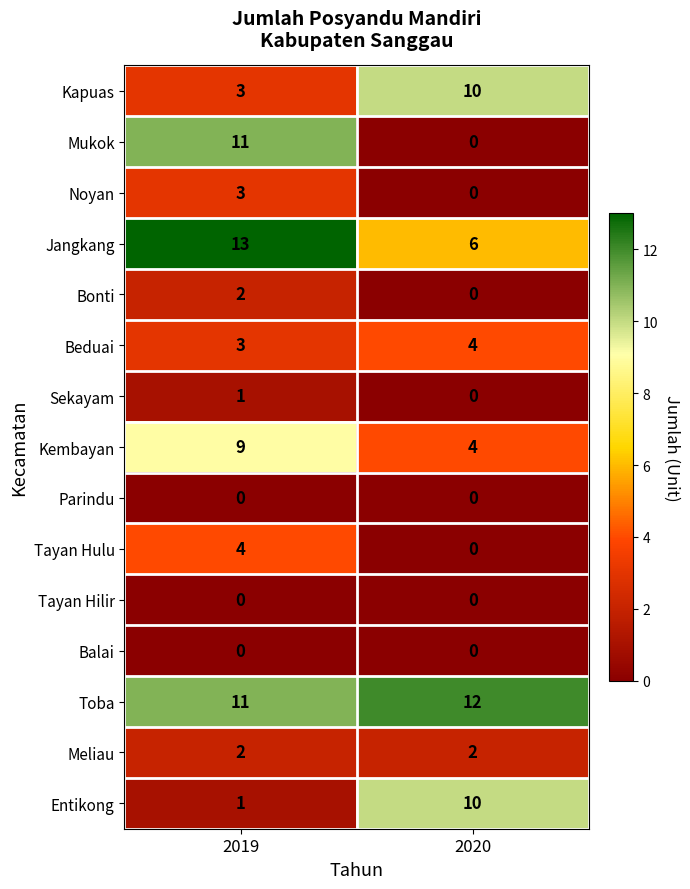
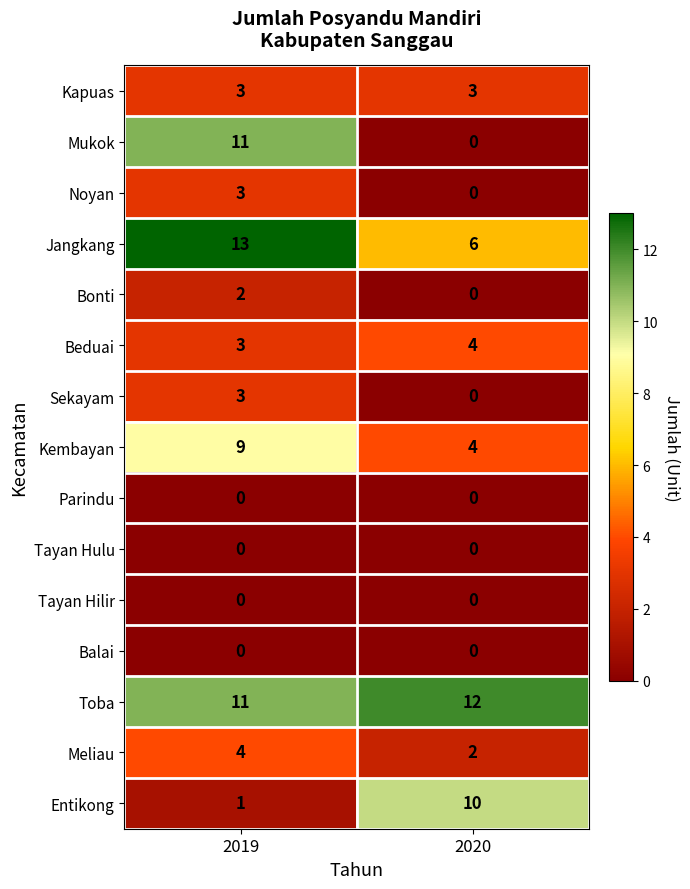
  {
    "Kapuas": {
      "2019": 3,
-     "2020": 10
+     "2020": 3
    },
    "Mukok": {
      "2019": 11,
      "2020": 0
    },
    "Noyan": {
      "2019": 3,
      "2020": 0
    },
    "Jangkang": {
      "2019": 13,
      "2020": 6
    },
    "Bonti": {
      "2019": 2,
      "2020": 0
    },
    "Beduai": {
      "2019": 3,
      "2020": 4
    },
    "Sekayam": {
-     "2019": 1,
+     "2019": 3,
      "2020": 0
    },
    "Kembayan": {
      "2019": 9,
      "2020": 4
    },
    "Parindu": {
      "2019": 0,
      "2020": 0
    },
    "Tayan Hulu": {
-     "2019": 4,
+     "2019": 0,
      "2020": 0
    },
    "Tayan Hilir": {
      "2019": 0,
      "2020": 0
    },
    "Balai": {
      "2019": 0,
      "2020": 0
    },
    "Toba": {
      "2019": 11,
      "2020": 12
    },
    "Meliau": {
-     "2019": 2,
+     "2019": 4,
      "2020": 2
    },
    "Entikong": {
      "2019": 1,
      "2020": 10
    }
  }
